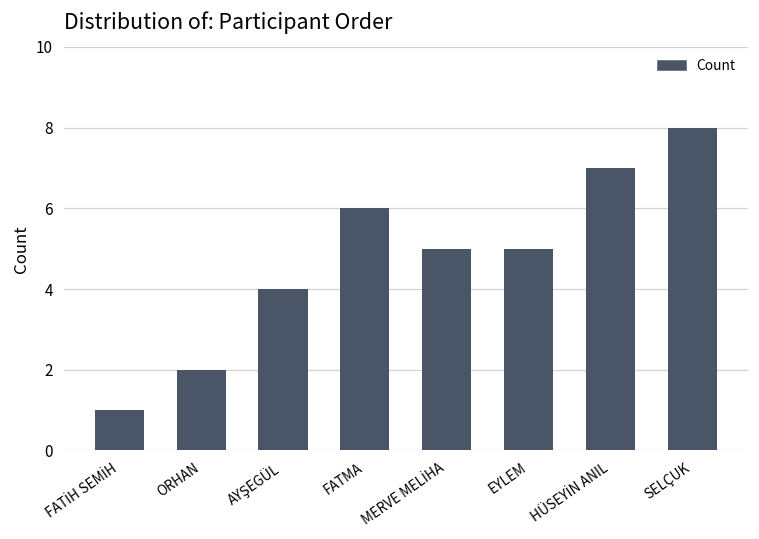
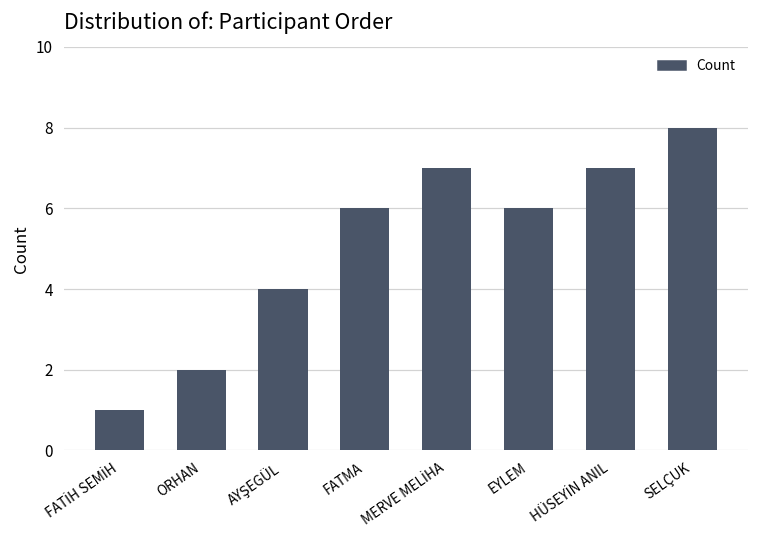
  {
    "FATİH SEMİH": 1,
    "ORHAN": 2,
    "AYŞEGÜL": 4,
    "FATMA": 6,
-   "MERVE MELİHA": 5,
-   "EYLEM": 5,
+   "MERVE MELİHA": 7,
+   "EYLEM": 6,
    "HÜSEYİN ANIL": 7,
    "SELÇUK": 8
  }
